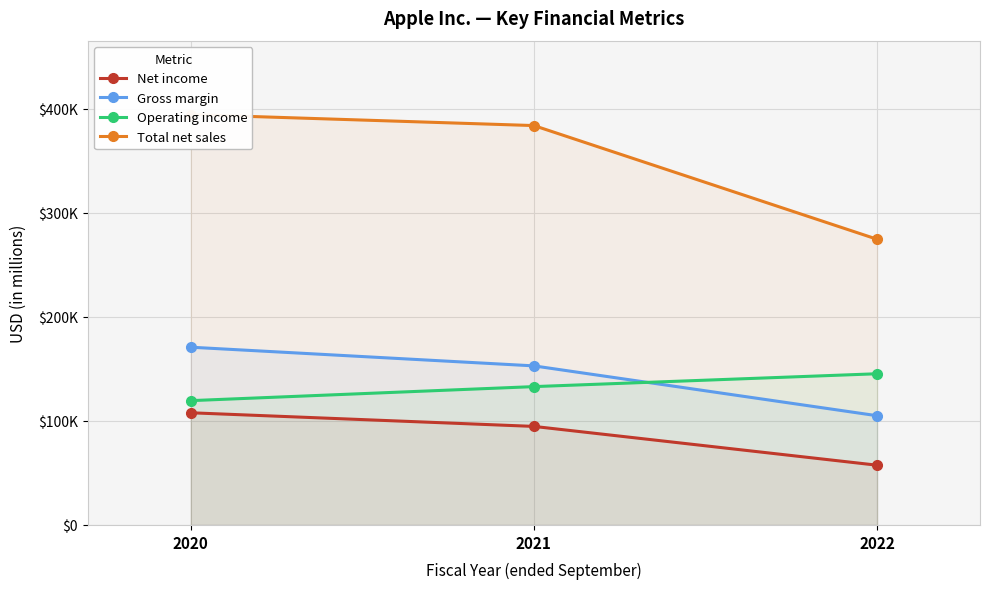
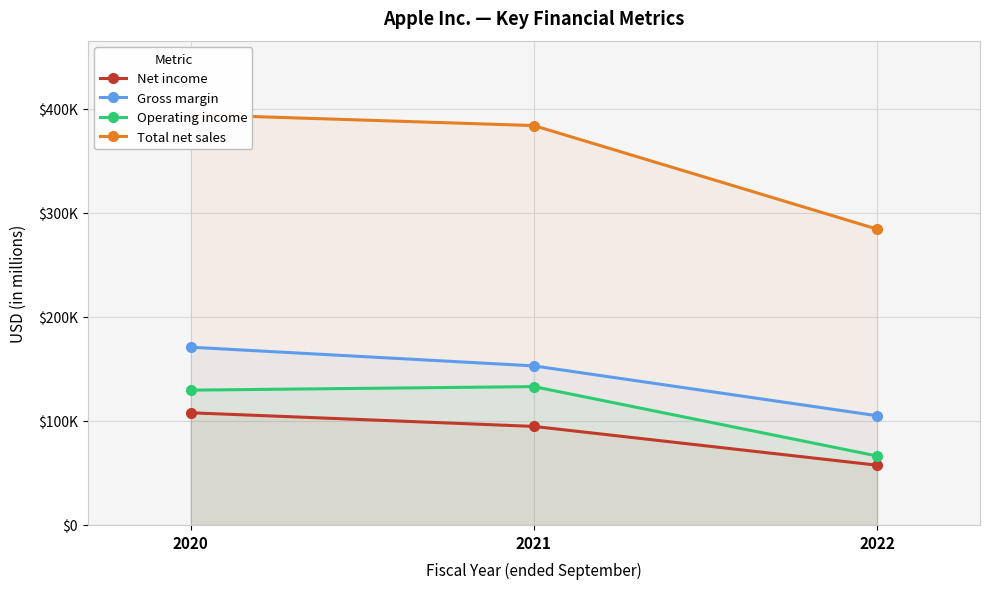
  {
    "Net income": {
      "2020": "$108000",
      "2021": "$95000",
      "2022": "$57000"
    },
    "Gross margin": {
      "2020": "$171000",
      "2021": "$153000",
      "2022": "$105000"
    },
    "Operating income": {
-     "2020": "$119000",
+     "2020": "$130000",
      "2021": "$133000",
-     "2022": "$145000"
+     "2022": "$66000"
    },
    "Total net sales": {
      "2021": "$384000",
-     "2022": "$275000"
+     "2022": "$284000"
    }
  }
